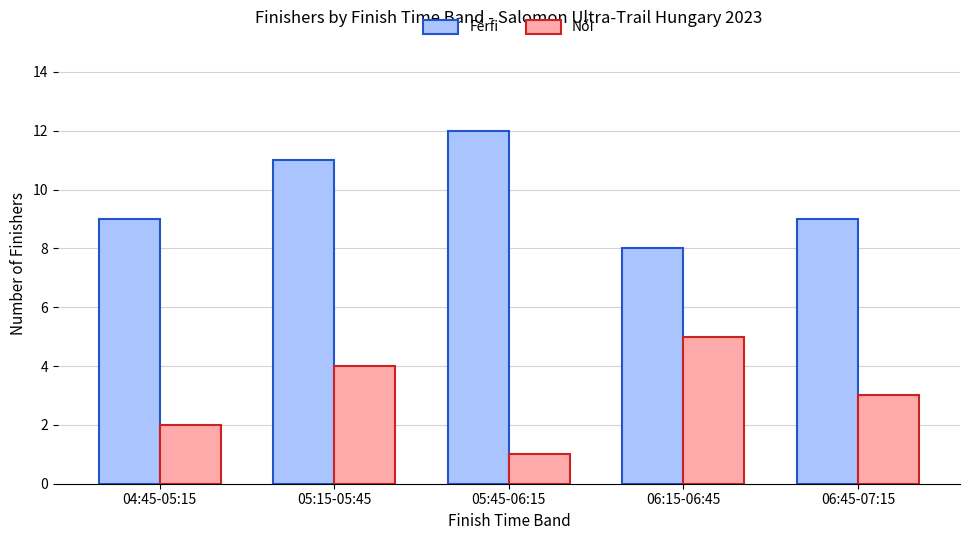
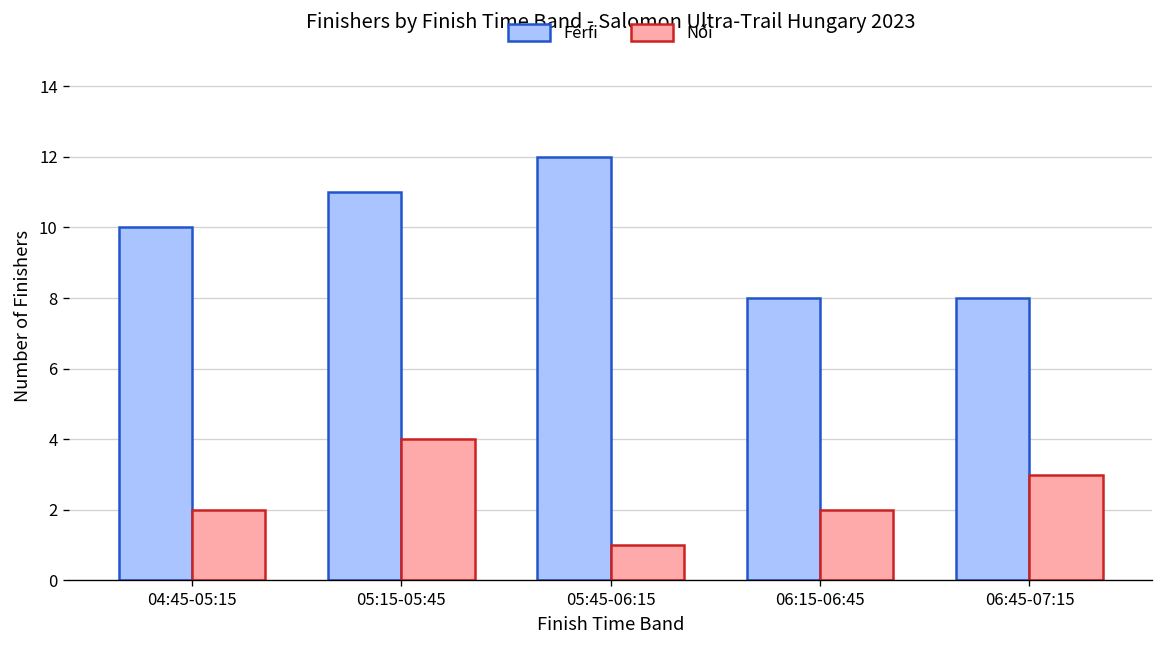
  {
    "Férfi": {
-     "04:45-05:15": 9,
+     "04:45-05:15": 10,
      "05:15-05:45": 11,
      "05:45-06:15": 12,
      "06:15-06:45": 8,
-     "06:45-07:15": 9
+     "06:45-07:15": 8
    },
    "Női": {
      "04:45-05:15": 2,
      "05:15-05:45": 4,
      "05:45-06:15": 1,
-     "06:15-06:45": 5,
+     "06:15-06:45": 2,
      "06:45-07:15": 3
    }
  }
